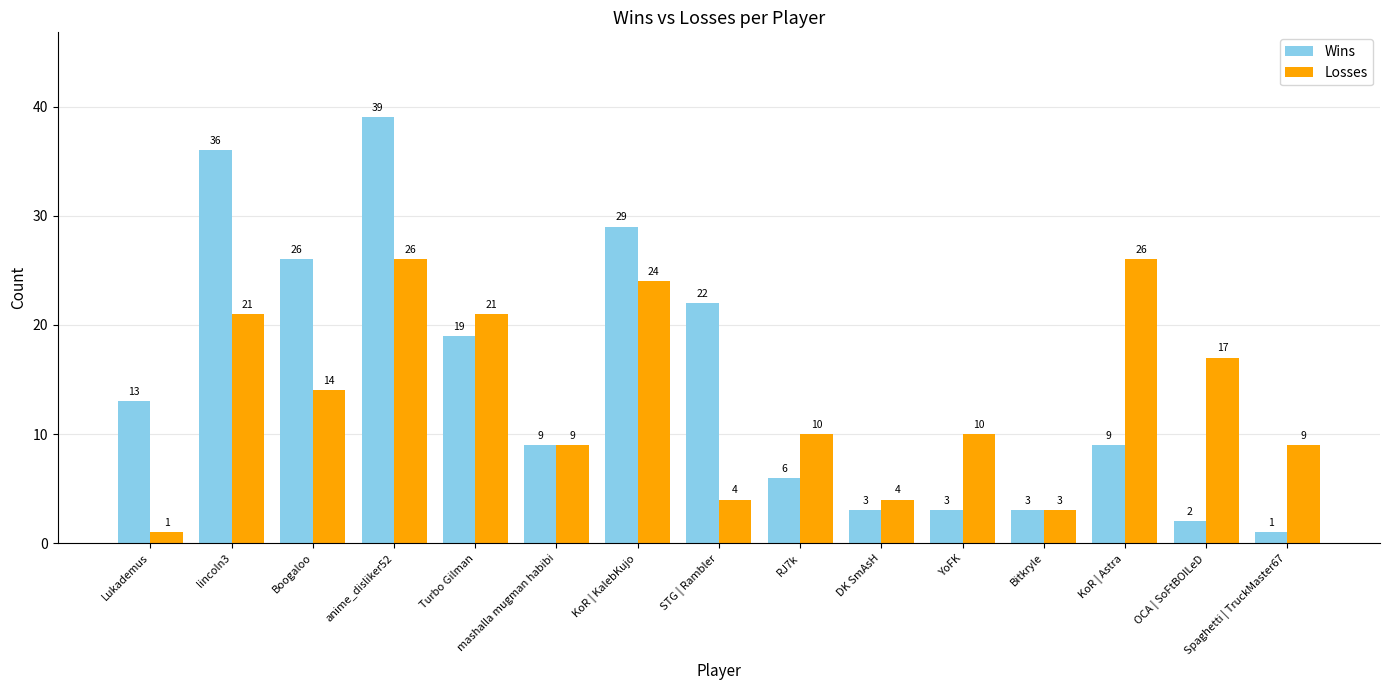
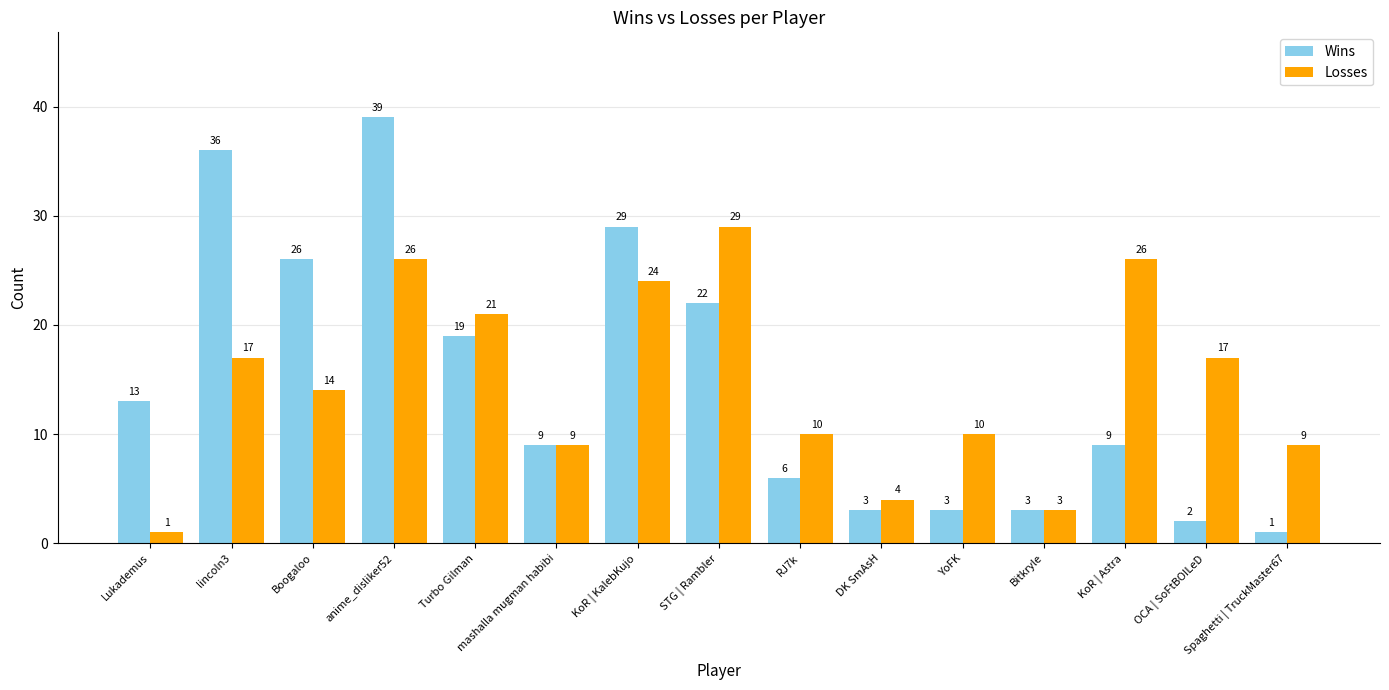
  {
    "Wins": {
      "Lukademus": 13,
      "lincoln3": 36,
      "Boogaloo": 26,
      "anime_disliker52": 39,
      "Turbo Gilman": 19,
      "mashalla mugman habibi": 9,
      "KoR | KalebKujo": 29,
      "STG | Rambler": 22,
      "RJ7k": 6,
      "DK SmAsH": 3,
      "YoFK": 3,
      "Bitkryle": 3,
      "KoR | Astra": 9,
      "OCA | SoFtBOILeD": 2,
      "Spaghetti | TruckMaster67": 1
    },
    "Losses": {
      "Lukademus": 1,
-     "lincoln3": 21,
+     "lincoln3": 17,
      "Boogaloo": 14,
      "anime_disliker52": 26,
      "Turbo Gilman": 21,
      "mashalla mugman habibi": 9,
      "KoR | KalebKujo": 24,
-     "STG | Rambler": 4,
+     "STG | Rambler": 29,
      "RJ7k": 10,
      "DK SmAsH": 4,
      "YoFK": 10,
      "Bitkryle": 3,
      "KoR | Astra": 26,
      "OCA | SoFtBOILeD": 17,
      "Spaghetti | TruckMaster67": 9
    }
  }
